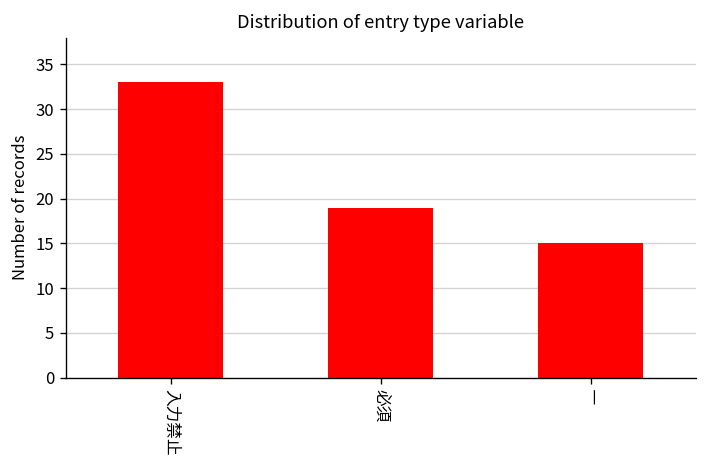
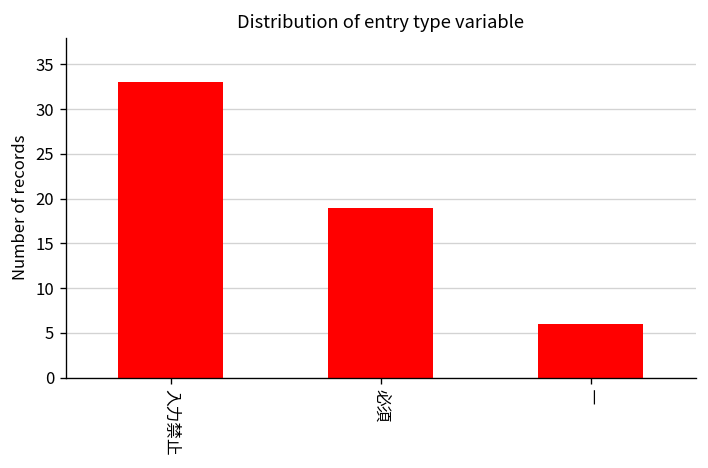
  {
    "入力禁止": 33,
    "必須": 19,
-   "―": 15
+   "―": 6
  }
